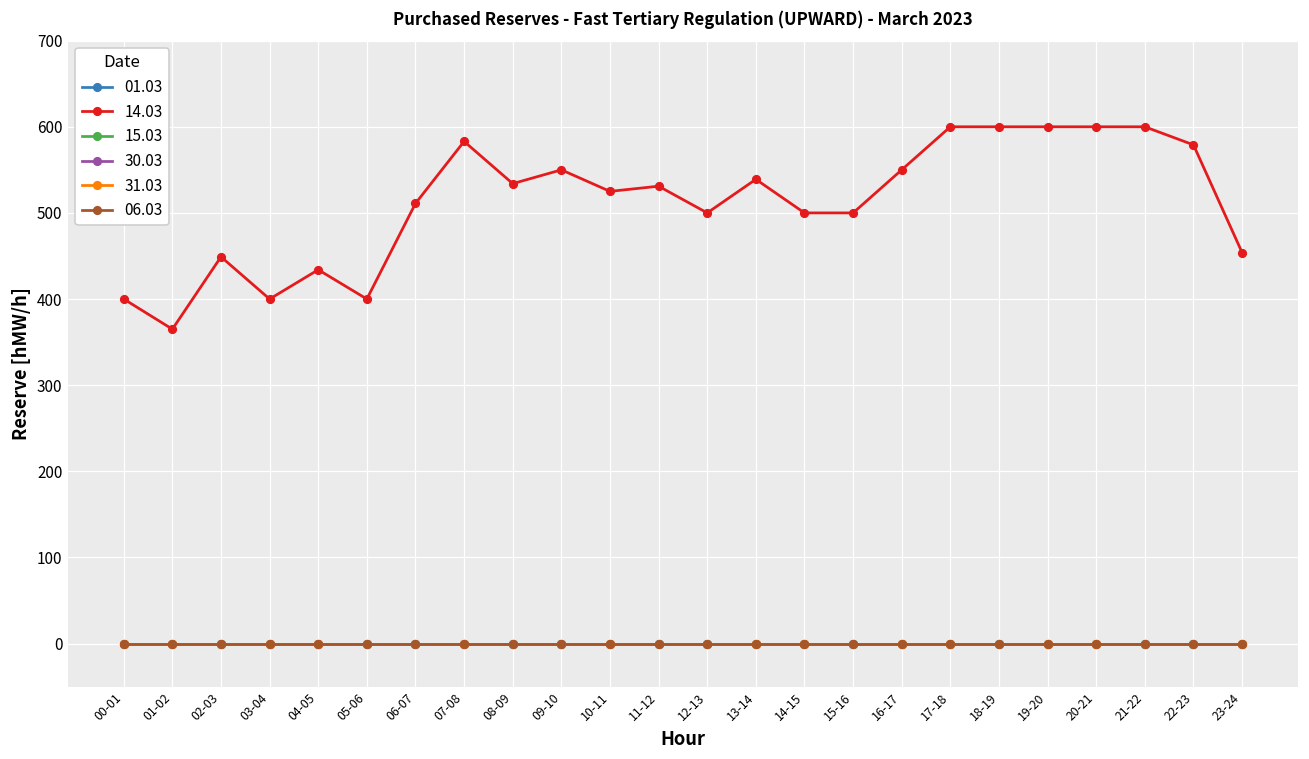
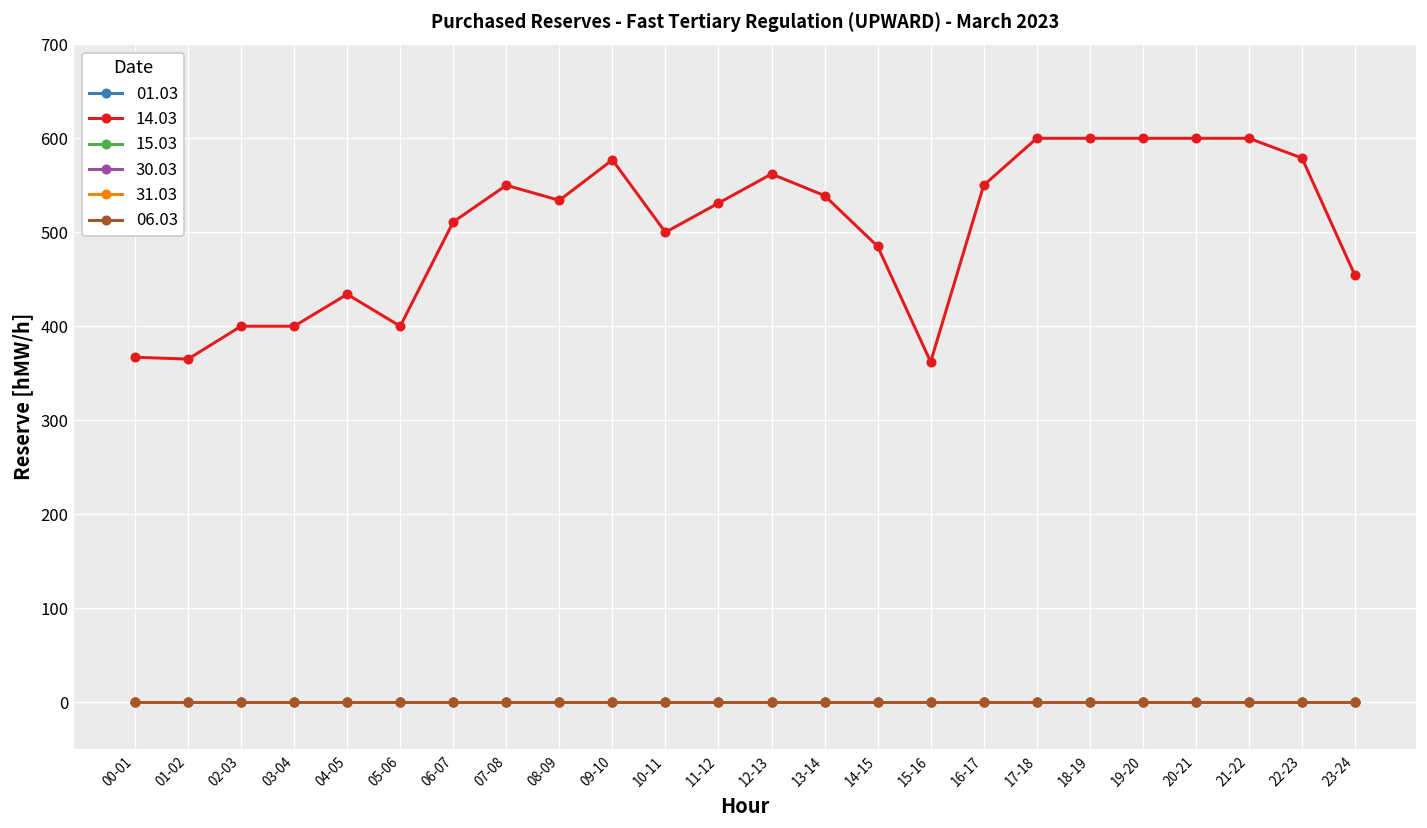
  {
    "06.03": {
      "00-01": 0,
      "01-02": 0,
      "02-03": 0,
      "03-04": 0,
      "04-05": 0,
      "05-06": 0,
      "06-07": 0,
      "07-08": 0,
      "08-09": 0,
      "09-10": 0,
      "10-11": 0,
      "11-12": 0,
      "12-13": 0,
      "13-14": 0,
      "14-15": 0,
      "15-16": 0,
      "16-17": 0,
      "17-18": 0,
      "18-19": 0,
      "19-20": 0,
      "20-21": 0,
      "21-22": 0,
      "22-23": 0,
      "23-24": 0
    },
    "14.03": {
-     "00-01": 400,
+     "00-01": 370,
      "01-02": 370,
-     "02-03": 450,
+     "02-03": 400,
      "03-04": 400,
      "04-05": 430,
      "05-06": 400,
      "06-07": 510,
-     "07-08": 580,
+     "07-08": 550,
      "08-09": 530,
-     "09-10": 550,
-     "10-11": 530,
+     "09-10": 580,
+     "10-11": 500,
      "11-12": 530,
-     "12-13": 500,
+     "12-13": 560,
      "13-14": 540,
-     "14-15": 500,
-     "15-16": 500,
+     "14-15": 490,
+     "15-16": 360,
      "16-17": 550,
      "17-18": 600,
      "18-19": 600,
      "19-20": 600,
      "20-21": 600,
      "21-22": 600,
      "22-23": 580,
      "23-24": 450
    }
  }
